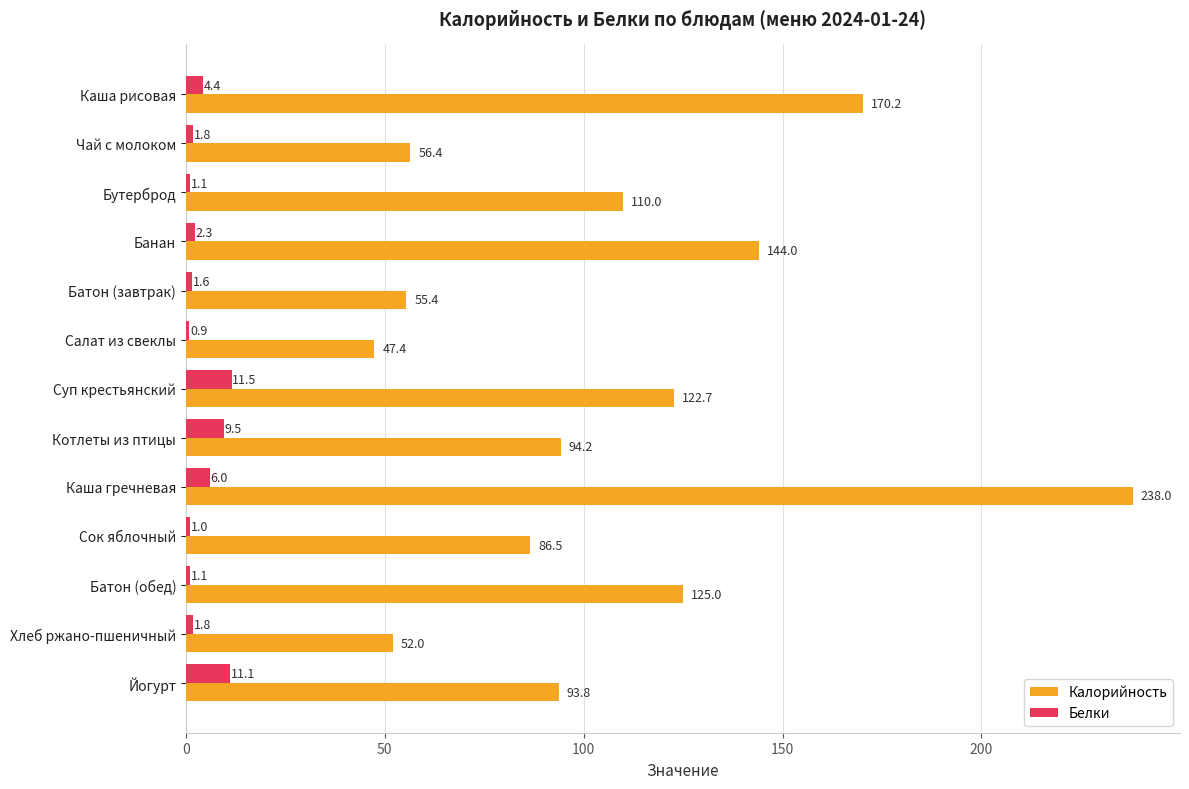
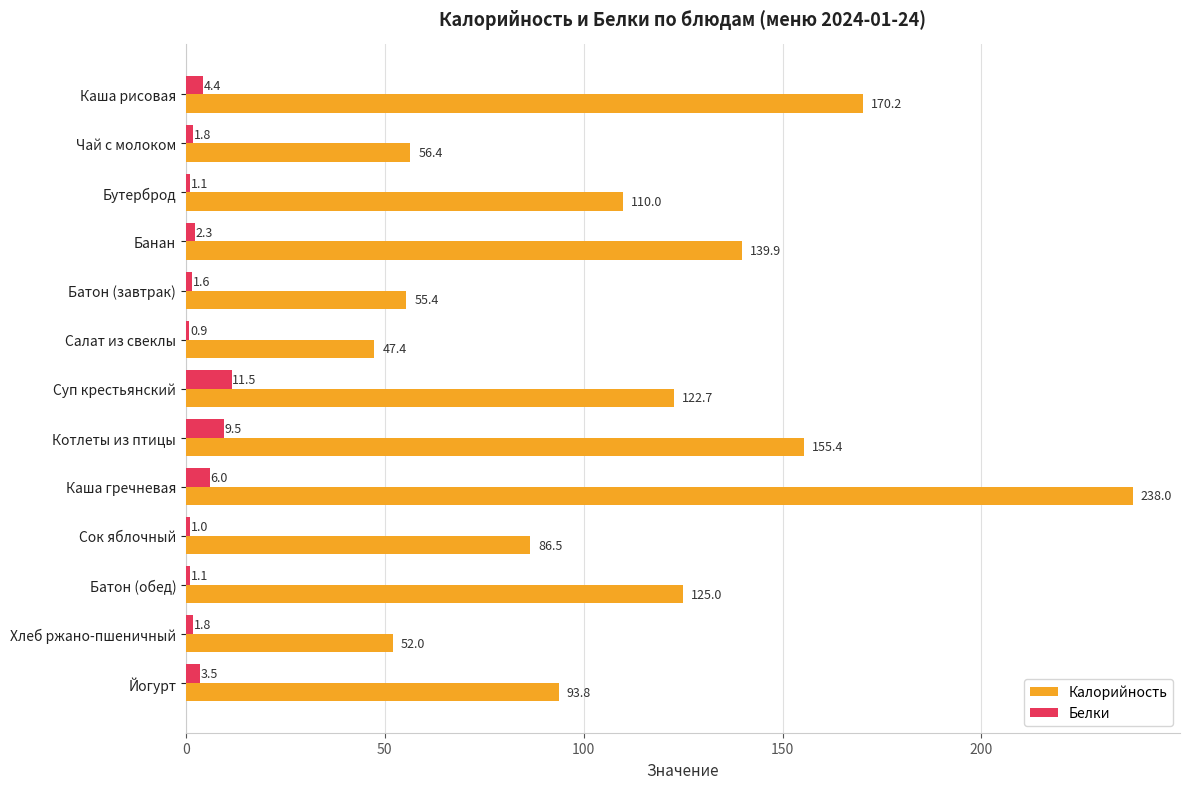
  {
    "Калорийность": {
      "Каша рисовая": 170.2,
      "Чай с молоком": 56.4,
      "Бутерброд": 110.0,
-     "Банан": 144.0,
+     "Банан": 139.9,
      "Батон (завтрак)": 55.4,
      "Салат из свеклы": 47.4,
      "Суп крестьянский": 122.7,
-     "Котлеты из птицы": 94.2,
+     "Котлеты из птицы": 155.4,
      "Каша гречневая": 238.0,
      "Сок яблочный": 86.5,
      "Батон (обед)": 125.0,
      "Хлеб ржано-пшеничный": 52.0,
      "Йогурт": 93.8
    },
    "Белки": {
      "Каша рисовая": 4.4,
      "Чай с молоком": 1.8,
      "Бутерброд": 1.1,
      "Банан": 2.3,
      "Батон (завтрак)": 1.6,
      "Салат из свеклы": 0.9,
      "Суп крестьянский": 11.5,
      "Котлеты из птицы": 9.5,
      "Каша гречневая": 6.0,
      "Сок яблочный": 1.0,
      "Батон (обед)": 1.1,
      "Хлеб ржано-пшеничный": 1.8,
-     "Йогурт": 11.1
+     "Йогурт": 3.5
    }
  }
